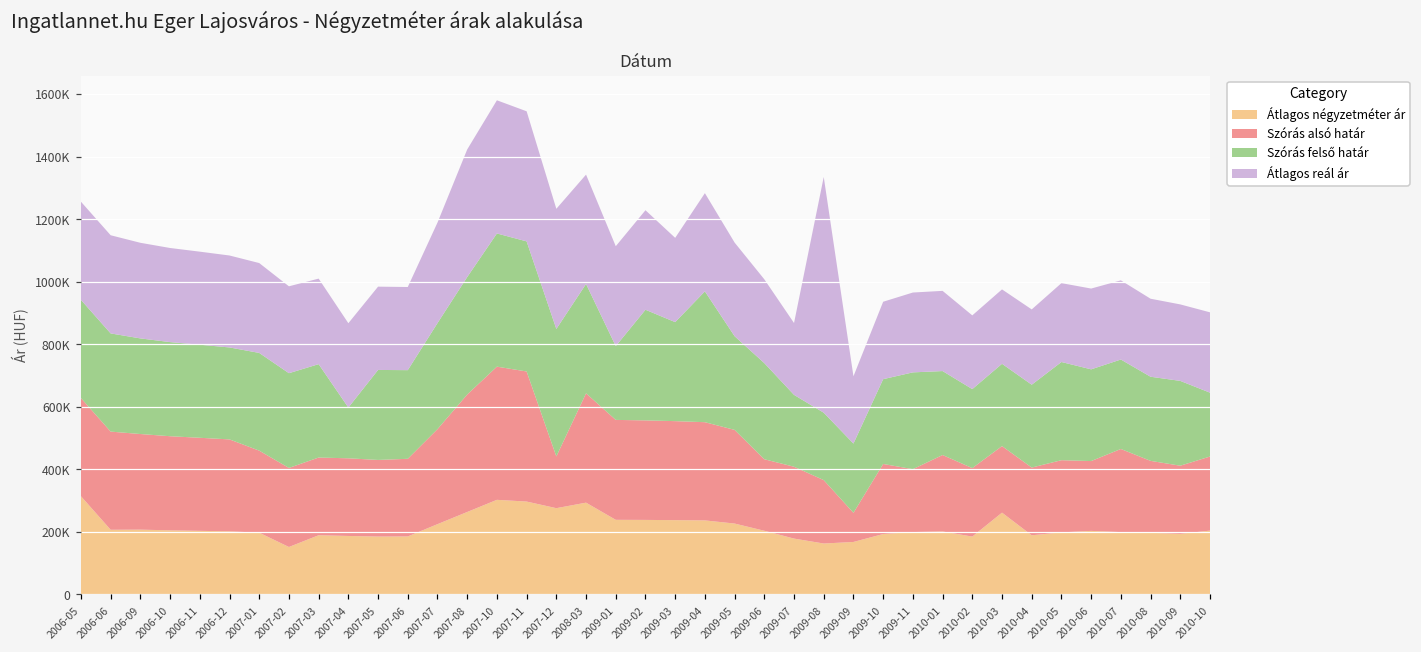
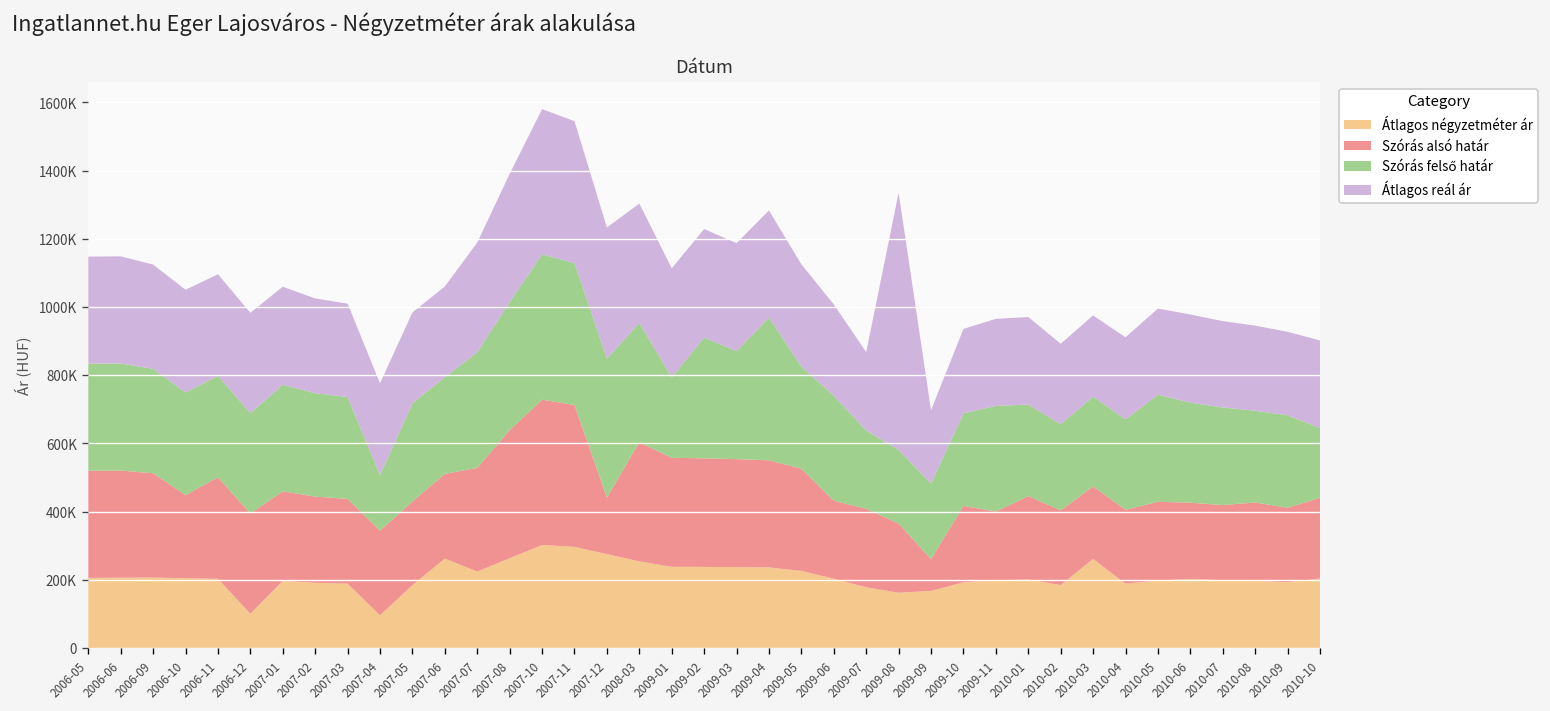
  {
    "Átlagos négyzetméter ár": {
-     "2006-05": 310000,
+     "2006-05": 210000,
      "2006-06": 210000,
      "2006-09": 210000,
      "2006-10": 200000,
      "2006-11": 200000,
-     "2006-12": 200000,
+     "2006-12": 100000,
      "2007-01": 200000,
-     "2007-02": 150000,
+     "2007-02": 190000,
      "2007-03": 190000,
-     "2007-04": 190000,
+     "2007-04": 100000,
      "2007-05": 180000,
-     "2007-06": 190000,
+     "2007-06": 260000,
      "2007-07": 220000,
      "2007-08": 260000,
      "2007-10": 300000,
      "2007-11": 300000,
      "2007-12": 280000,
-     "2008-03": 290000,
+     "2008-03": 250000,
      "2009-01": 240000,
      "2009-02": 240000,
      "2009-03": 240000,
      "2009-04": 240000,
      "2009-05": 230000,
      "2009-06": 200000,
      "2009-07": 180000,
      "2009-08": 160000,
      "2009-09": 170000,
      "2009-10": 190000,
      "2009-11": 200000,
      "2010-01": 200000,
      "2010-02": 180000,
      "2010-03": 260000,
      "2010-04": 190000,
      "2010-05": 200000,
      "2010-06": 200000,
      "2010-07": 200000,
      "2010-08": 200000,
      "2010-09": 190000,
      "2010-10": 200000
    },
    "Szórás alsó határ": {
      "2006-05": 310000,
      "2006-06": 310000,
      "2006-09": 310000,
-     "2006-10": 300000,
+     "2006-10": 240000,
      "2006-11": 300000,
      "2006-12": 290000,
      "2007-01": 260000,
      "2007-02": 250000,
      "2007-03": 250000,
      "2007-04": 250000,
      "2007-05": 250000,
      "2007-06": 250000,
      "2007-07": 300000,
      "2007-08": 380000,
      "2007-10": 430000,
      "2007-11": 420000,
      "2007-12": 170000,
      "2008-03": 350000,
      "2009-01": 320000,
      "2009-02": 320000,
      "2009-03": 320000,
      "2009-04": 310000,
      "2009-05": 300000,
      "2009-06": 230000,
      "2009-07": 230000,
      "2009-08": 200000,
      "2009-09": 90000,
      "2009-10": 220000,
      "2009-11": 200000,
      "2010-01": 240000,
      "2010-02": 220000,
      "2010-03": 210000,
      "2010-04": 220000,
      "2010-05": 230000,
      "2010-06": 220000,
-     "2010-07": 270000,
+     "2010-07": 220000,
      "2010-08": 230000,
      "2010-09": 220000,
      "2010-10": 240000
    },
    "Szórás felső határ": {
      "2006-05": 310000,
      "2006-06": 310000,
      "2006-09": 310000,
      "2006-10": 300000,
      "2006-11": 300000,
      "2006-12": 290000,
      "2007-01": 310000,
      "2007-02": 300000,
      "2007-03": 300000,
      "2007-04": 160000,
      "2007-05": 290000,
      "2007-06": 280000,
      "2007-07": 340000,
      "2007-08": 380000,
      "2007-10": 430000,
      "2007-11": 420000,
      "2007-12": 410000,
      "2008-03": 350000,
      "2009-01": 240000,
      "2009-02": 350000,
      "2009-03": 320000,
      "2009-04": 420000,
      "2009-05": 300000,
      "2009-06": 310000,
      "2009-07": 230000,
      "2009-08": 220000,
      "2009-09": 220000,
      "2009-10": 270000,
      "2009-11": 310000,
      "2010-01": 270000,
      "2010-02": 250000,
      "2010-03": 260000,
      "2010-04": 270000,
      "2010-05": 310000,
      "2010-06": 290000,
      "2010-07": 290000,
      "2010-08": 270000,
      "2010-09": 270000,
      "2010-10": 200000
    },
    "Átlagos reál ár": {
      "2006-05": 310000,
      "2006-06": 310000,
      "2006-09": 310000,
      "2006-10": 300000,
      "2006-11": 300000,
      "2006-12": 290000,
      "2007-01": 290000,
      "2007-02": 280000,
      "2007-03": 270000,
      "2007-04": 270000,
      "2007-05": 270000,
      "2007-06": 270000,
      "2007-07": 320000,
-     "2007-08": 410000,
+     "2007-08": 380000,
      "2007-10": 430000,
      "2007-11": 420000,
      "2007-12": 380000,
      "2008-03": 350000,
      "2009-01": 320000,
      "2009-02": 320000,
-     "2009-03": 270000,
+     "2009-03": 320000,
      "2009-04": 310000,
      "2009-05": 300000,
      "2009-06": 270000,
      "2009-07": 230000,
      "2009-08": 750000,
      "2009-09": 220000,
      "2009-10": 250000,
      "2009-11": 260000,
      "2010-01": 260000,
      "2010-02": 240000,
      "2010-03": 240000,
      "2010-04": 240000,
      "2010-05": 250000,
      "2010-06": 260000,
      "2010-07": 250000,
      "2010-08": 250000,
      "2010-09": 240000,
      "2010-10": 260000
    }
  }
